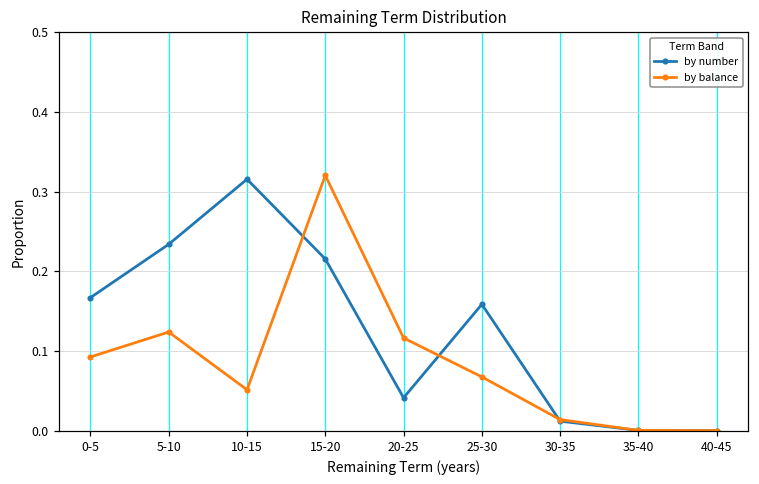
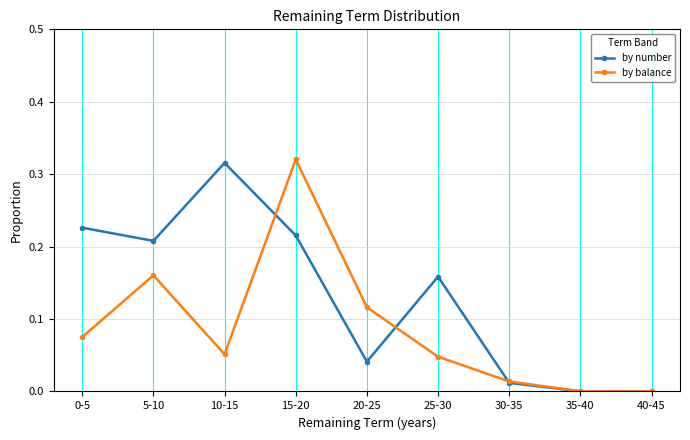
  {
    "by number": {
-     "0-5": 0.17,
-     "5-10": 0.23,
+     "0-5": 0.23,
+     "5-10": 0.21,
      "10-15": 0.32,
      "15-20": 0.22,
      "20-25": 0.04,
      "25-30": 0.16
    },
    "by balance": {
-     "0-5": 0.09,
-     "5-10": 0.12,
+     "0-5": 0.08,
+     "5-10": 0.16,
      "10-15": 0.05,
      "15-20": 0.32,
      "20-25": 0.12,
-     "25-30": 0.07
+     "25-30": 0.05
    }
  }
